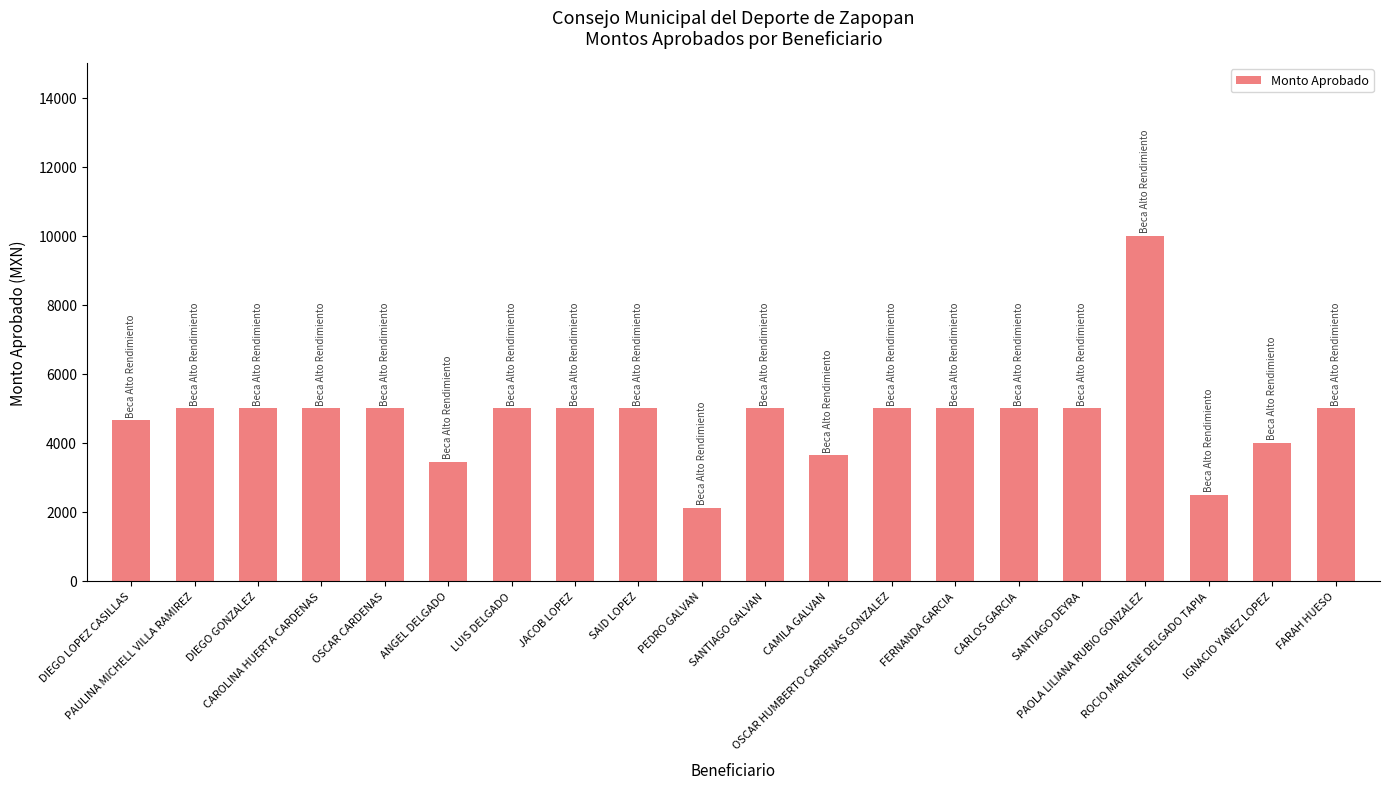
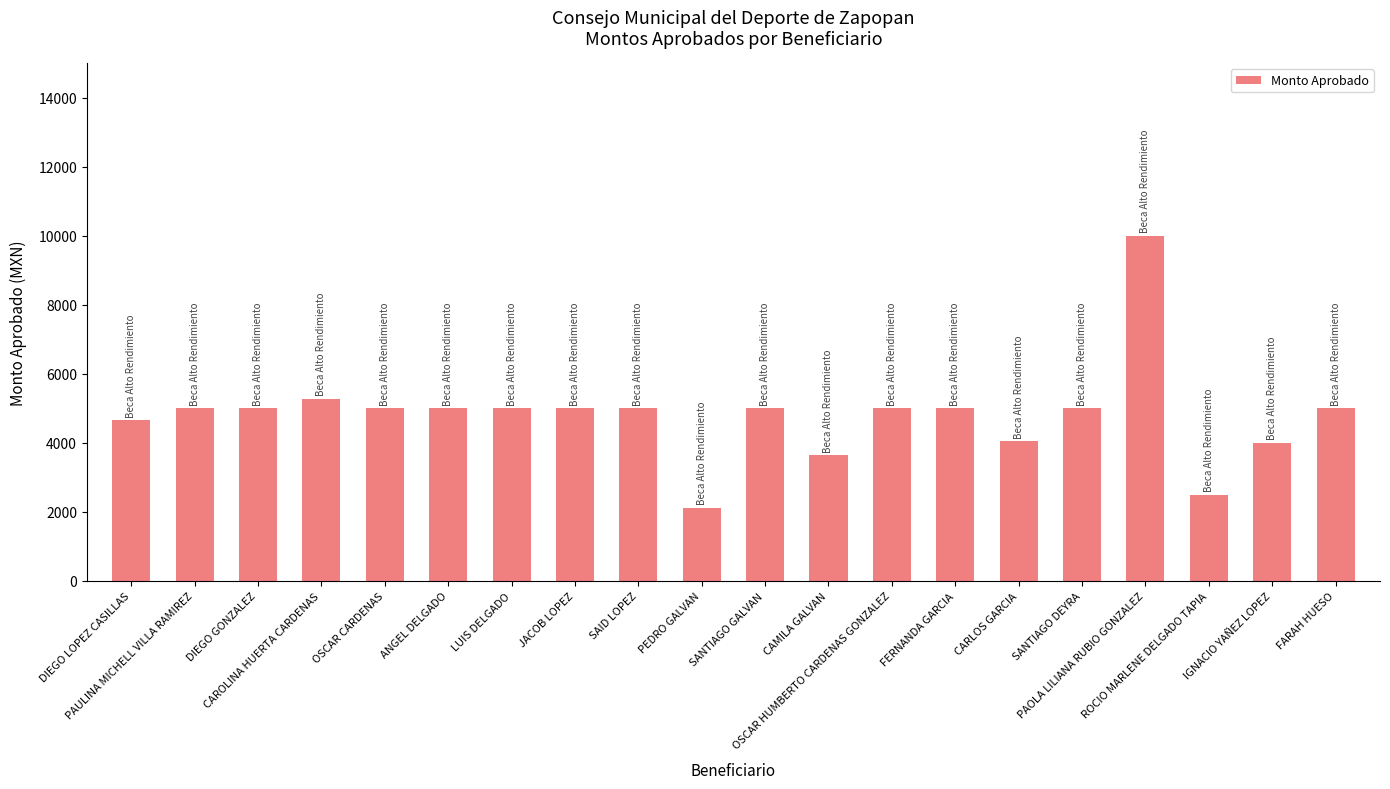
  {
    "DIEGO LOPEZ CASILLAS": 4700,
    "PAULINA MICHELL VILLA RAMIREZ": 5000,
    "DIEGO GONZALEZ": 5000,
-   "CAROLINA HUERTA CARDENAS": 5000,
+   "CAROLINA HUERTA CARDENAS": 5300,
    "OSCAR CARDENAS": 5000,
-   "ANGEL DELGADO": 3400,
+   "ANGEL DELGADO": 5000,
    "LUIS DELGADO": 5000,
    "JACOB LOPEZ": 5000,
    "SAID LOPEZ": 5000,
    "PEDRO GALVAN": 2100,
    "SANTIAGO GALVAN": 5000,
    "CAMILA GALVAN": 3600,
    "OSCAR HUMBERTO CARDENAS GONZALEZ": 5000,
    "FERNANDA GARCIA": 5000,
-   "CARLOS GARCIA": 5000,
+   "CARLOS GARCIA": 4100,
    "SANTIAGO DEYRA": 5000,
    "PAOLA LILIANA RUBIO GONZALEZ": 10000,
    "ROCIO MARLENE DELGADO TAPIA": 2500,
    "IGNACIO YAÑEZ LOPEZ": 4000,
    "FARAH HUESO": 5000
  }
